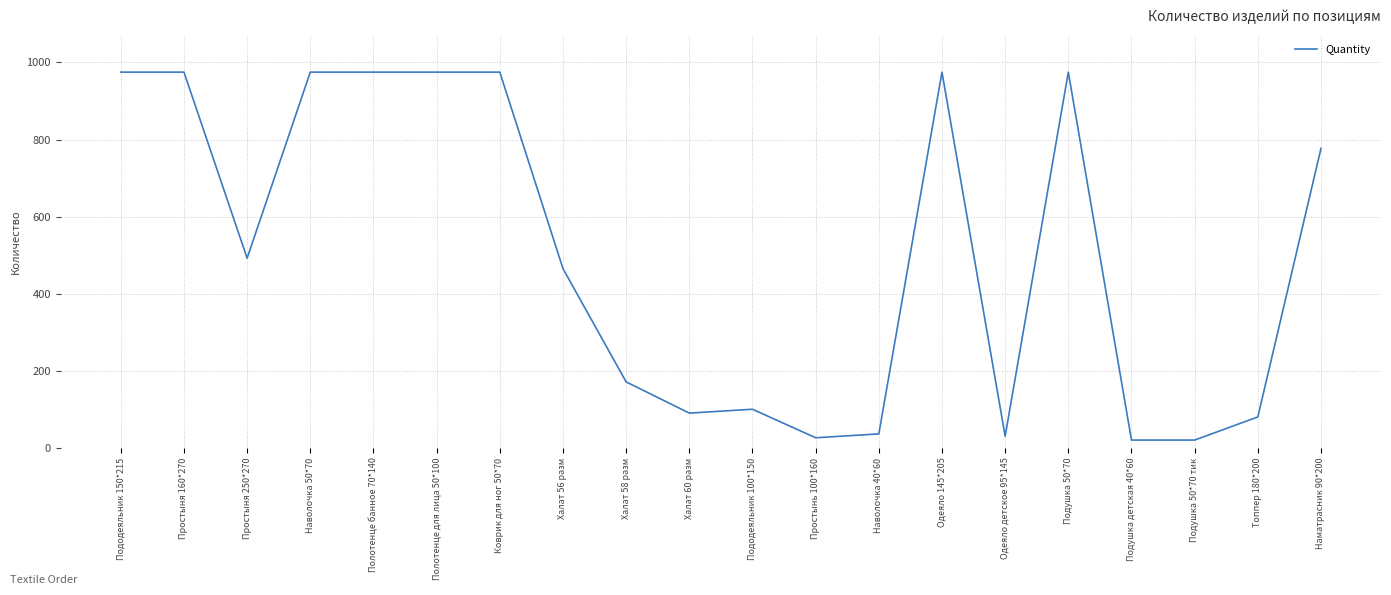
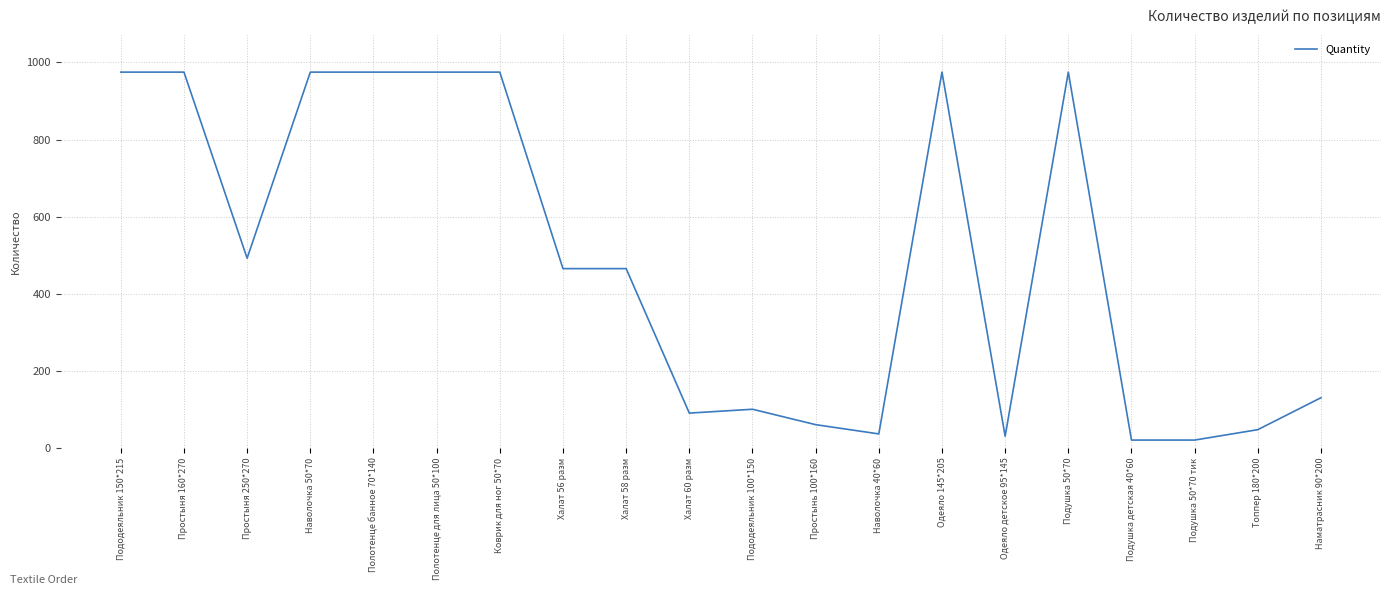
  {
    "Пододеяльник 150*215": 980,
    "Простыня 160*270": 980,
    "Простыня 250*270": 490,
    "Наволочка 50*70": 980,
    "Полотенце банное 70*140": 980,
    "Полотенце для лица 50*100": 980,
    "Коврик для ног 50*70": 980,
    "Халат 56 разм": 470,
-   "Халат 58 разм": 170,
+   "Халат 58 разм": 470,
    "Халат 60 разм": 90,
    "Пододеяльник 100*150": 100,
-   "Простынь 100*160": 30,
+   "Простынь 100*160": 60,
    "Наволочка 40*60": 40,
    "Одеяло 145*205": 980,
    "Одеяло детское 95*145": 30,
    "Подушка 50*70": 980,
    "Подушка детская 40*60": 20,
    "Подушка 50*70 тик": 20,
-   "Топпер 180*200": 80,
-   "Наматрасник 90*200": 780
+   "Топпер 180*200": 50,
+   "Наматрасник 90*200": 130
  }
